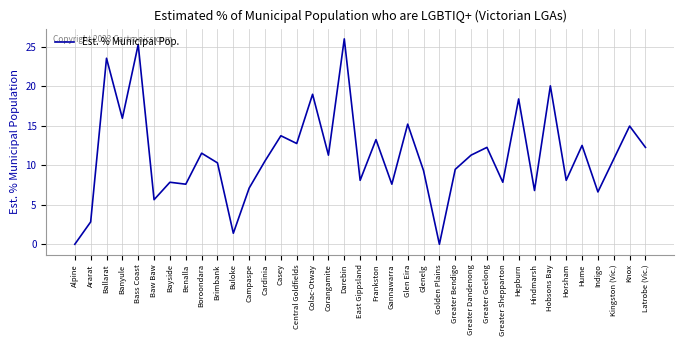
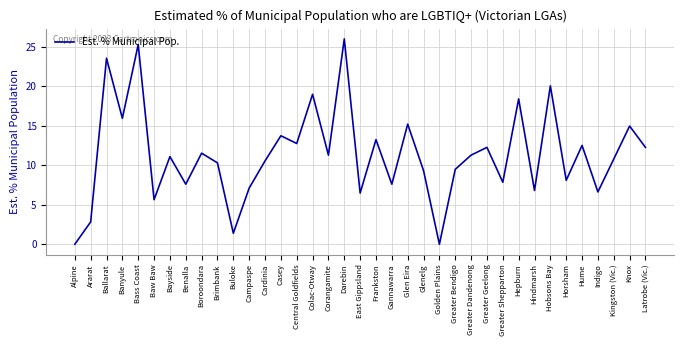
  {
    "Alpine": 0,
    "Ararat": 3,
    "Ballarat": 24,
    "Banyule": 16,
    "Baw Baw": 6,
-   "Bayside": 8,
+   "Bayside": 11,
    "Benalla": 8,
    "Boroondara": 12,
    "Brimbank": 10,
    "Buloke": 1,
    "Campaspe": 7,
    "Cardinia": 11,
    "Casey": 14,
    "Central Goldfields": 13,
    "Colac-Otway": 19,
    "Corangamite": 11,
    "Darebin": 26,
-   "East Gippsland": 8,
+   "East Gippsland": 6,
    "Frankston": 13,
    "Gannawarra": 8,
    "Glen Eira": 15,
    "Glenelg": 9,
    "Golden Plains": 0,
    "Greater Bendigo": 9,
    "Greater Dandenong": 11,
    "Greater Geelong": 12,
    "Greater Shepparton": 8,
    "Hepburn": 18,
    "Hindmarsh": 7,
    "Hobsons Bay": 20,
    "Horsham": 8,
    "Hume": 13,
    "Indigo": 7,
    "Kingston (Vic.)": 11,
    "Knox": 15,
    "Latrobe (Vic.)": 12
  }
